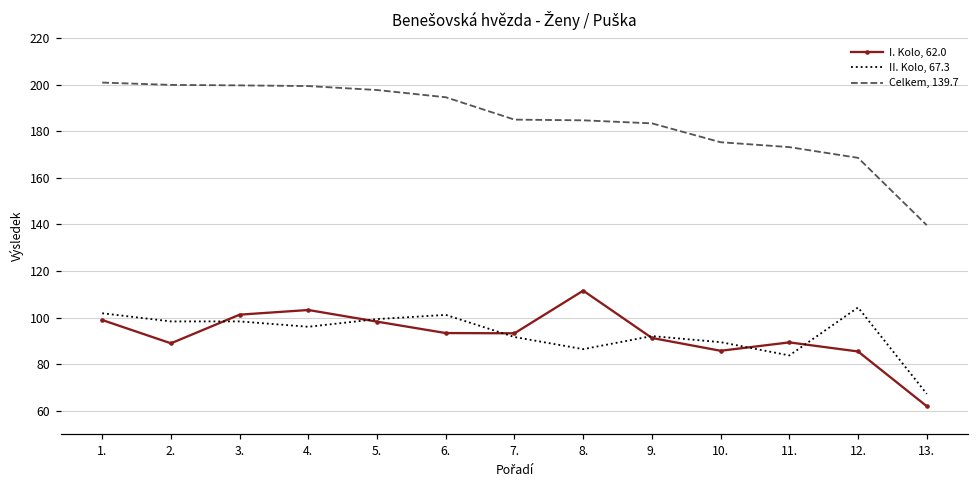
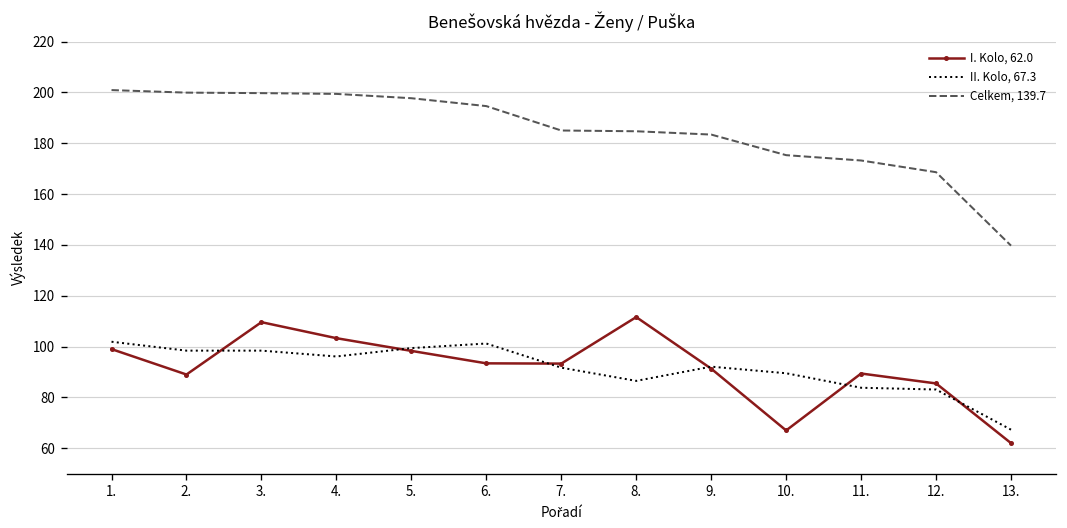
  {
    "I. Kolo, 62.0": {
      "1.": 99,
      "2.": 89,
-     "3.": 101,
+     "3.": 110,
      "4.": 103,
      "6.": 93,
      "7.": 93,
      "8.": 112,
-     "10.": 86,
+     "10.": 67,
      "11.": 89,
      "12.": 86,
      "13.": 62
    },
    "II. Kolo, 67.3": {
      "1.": 102,
      "2.": 98,
      "3.": 98,
      "4.": 96,
      "6.": 101,
      "7.": 92,
      "8.": 87,
      "10.": 90,
      "11.": 84,
-     "12.": 104,
+     "12.": 83,
      "13.": 67
    },
    "Celkem, 139.7": {
      "1.": 201,
      "2.": 200,
      "3.": 200,
      "4.": 199,
      "5.": 198,
      "6.": 195,
      "7.": 185,
      "8.": 185,
      "9.": 183,
      "10.": 175,
      "11.": 173,
      "12.": 169,
      "13.": 140
    }
  }
